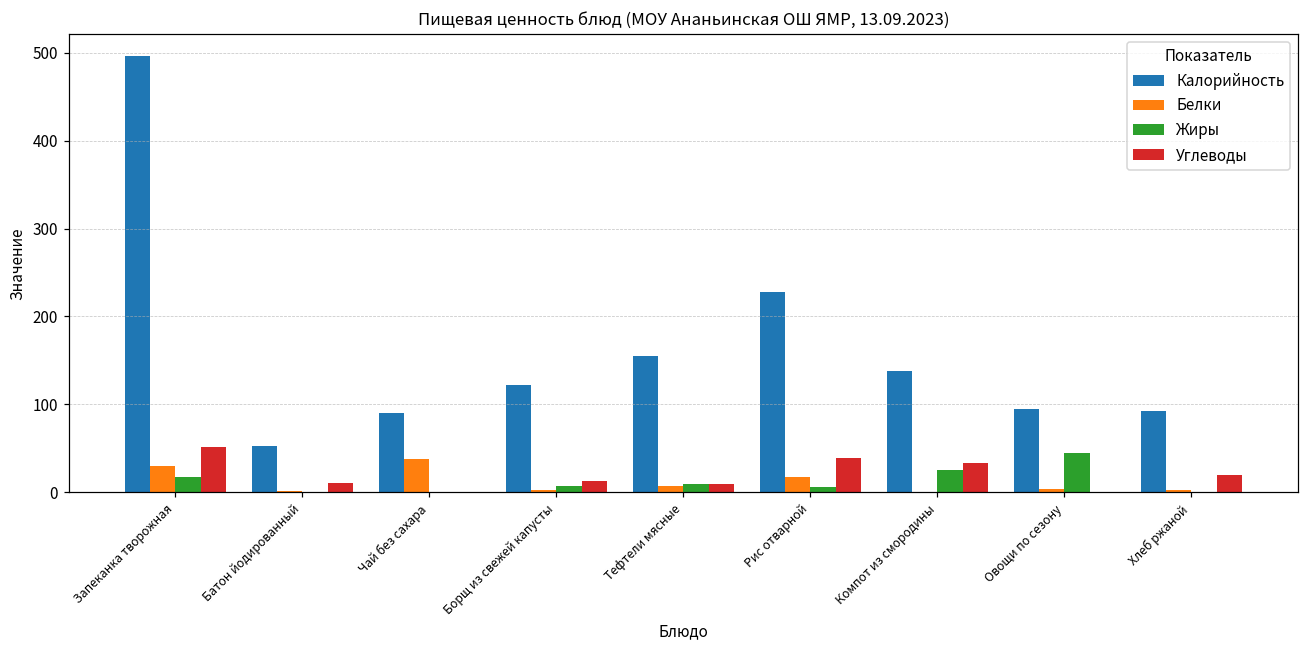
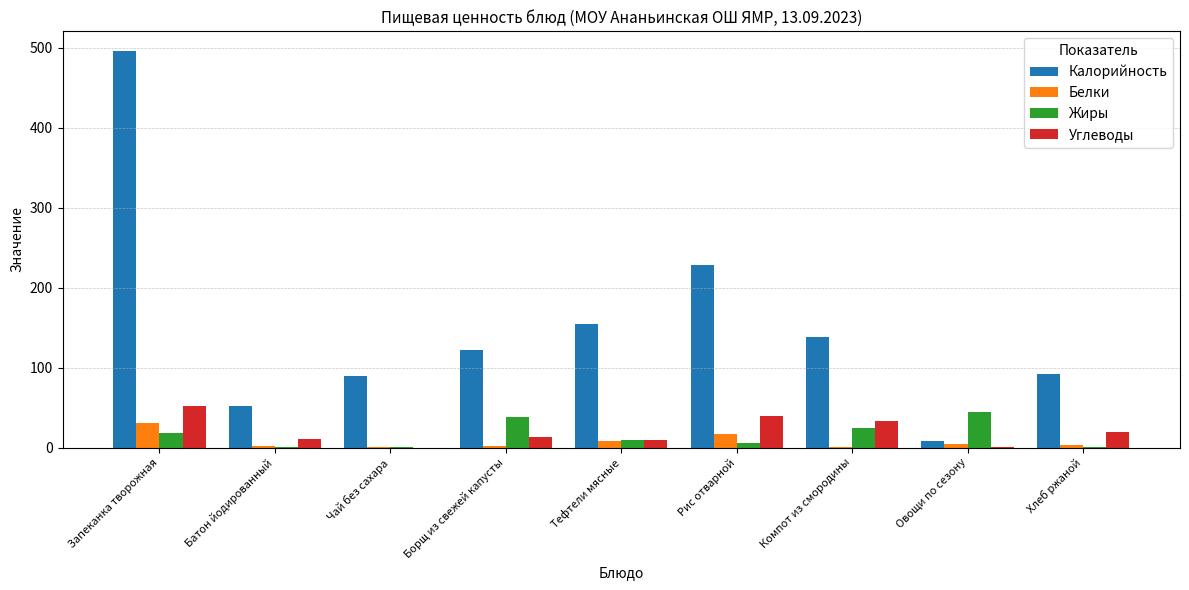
  {
    "Калорийность": {
      "Запеканка творожная": 500,
      "Батон йодированный": 50,
      "Чай без сахара": 90,
      "Борщ из свежей капусты": 120,
      "Тефтели мясные": 150,
      "Рис отварной": 230,
      "Компот из смородины": 140,
-     "Овощи по сезону": 100,
+     "Овощи по сезону": 10,
      "Хлеб ржаной": 90
    },
    "Белки": {
      "Запеканка творожная": 30,
-     "Чай без сахара": 40,
+     "Чай без сахара": 0,
      "Тефтели мясные": 10,
      "Рис отварной": 20,
      "Овощи по сезону": 0
    },
    "Жиры": {
      "Запеканка творожная": 20,
-     "Борщ из свежей капусты": 10,
+     "Борщ из свежей капусты": 40,
      "Тефтели мясные": 10,
      "Рис отварной": 10,
      "Компот из смородины": 20,
      "Овощи по сезону": 40
    },
    "Углеводы": {
      "Запеканка творожная": 50,
      "Батон йодированный": 10,
      "Борщ из свежей капусты": 10,
      "Тефтели мясные": 10,
      "Рис отварной": 40,
      "Компот из смородины": 30,
      "Хлеб ржаной": 20
    }
  }
